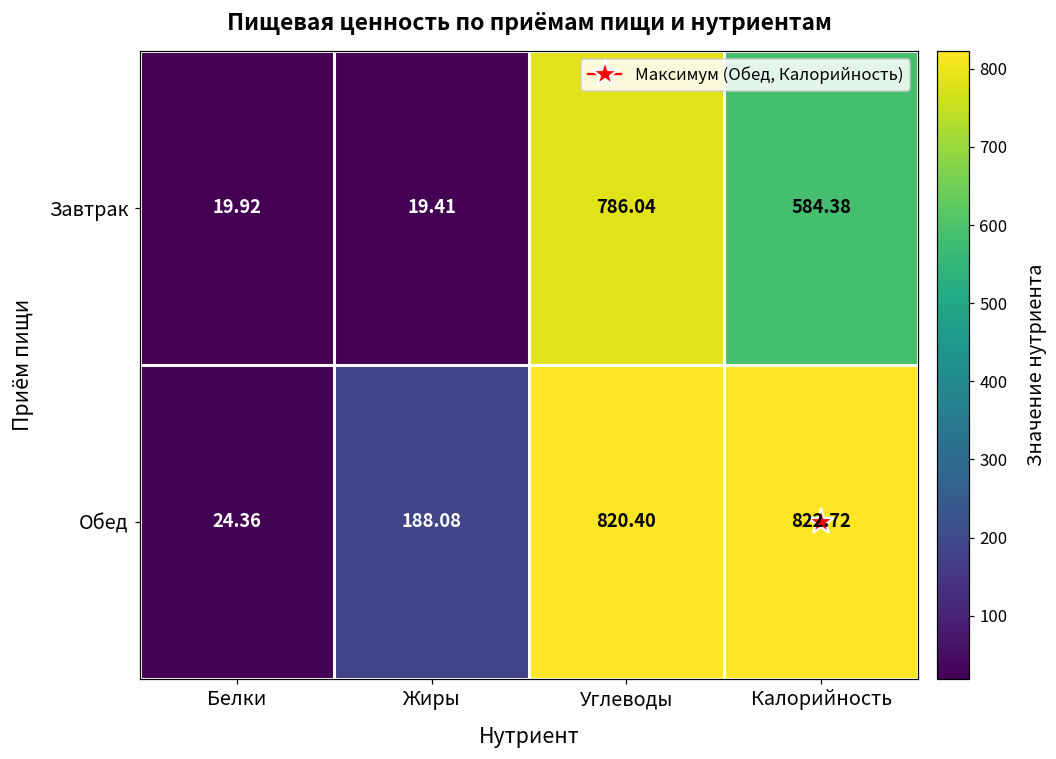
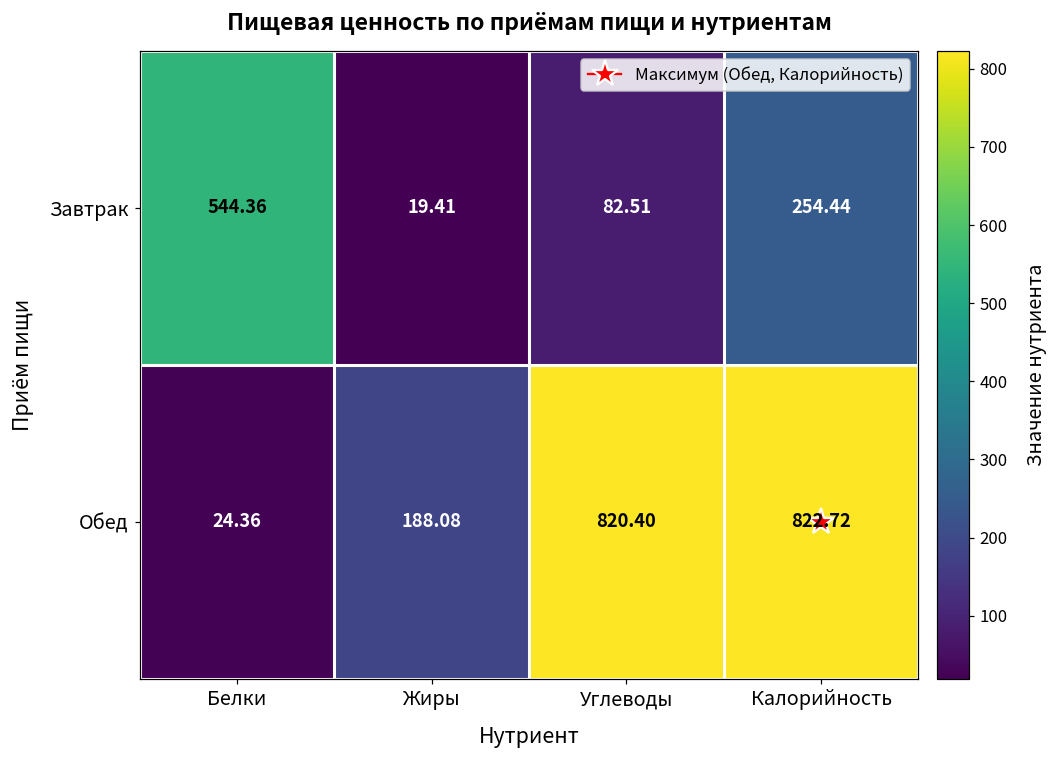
  {
    "Завтрак": {
-     "Белки": 19.92,
+     "Белки": 544.36,
      "Жиры": 19.41,
-     "Углеводы": 786.04,
-     "Калорийность": 584.38
+     "Углеводы": 82.51,
+     "Калорийность": 254.44
    },
    "Обед": {
      "Белки": 24.36,
      "Жиры": 188.08,
      "Углеводы": 820.40
    }
  }
